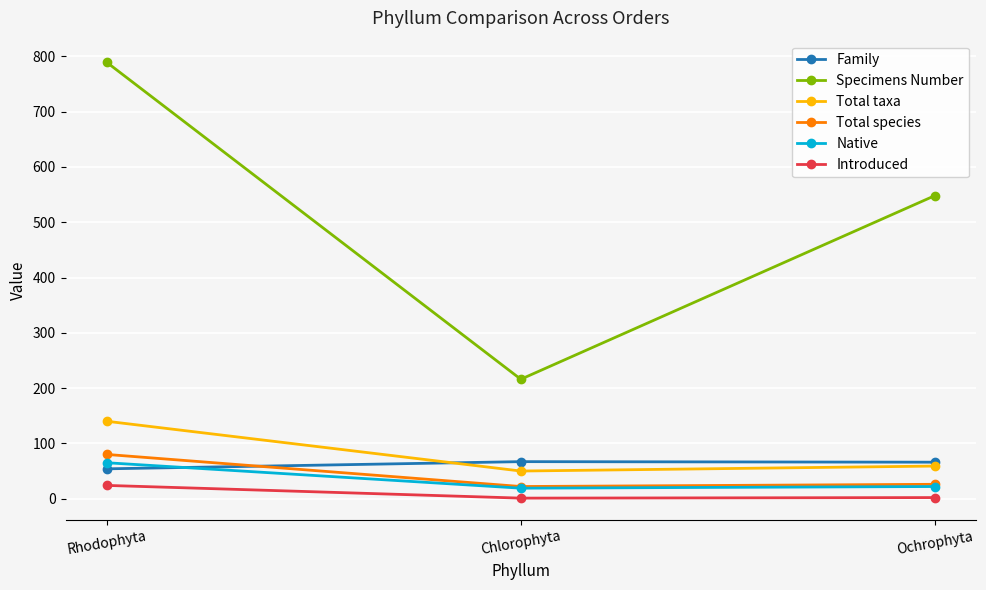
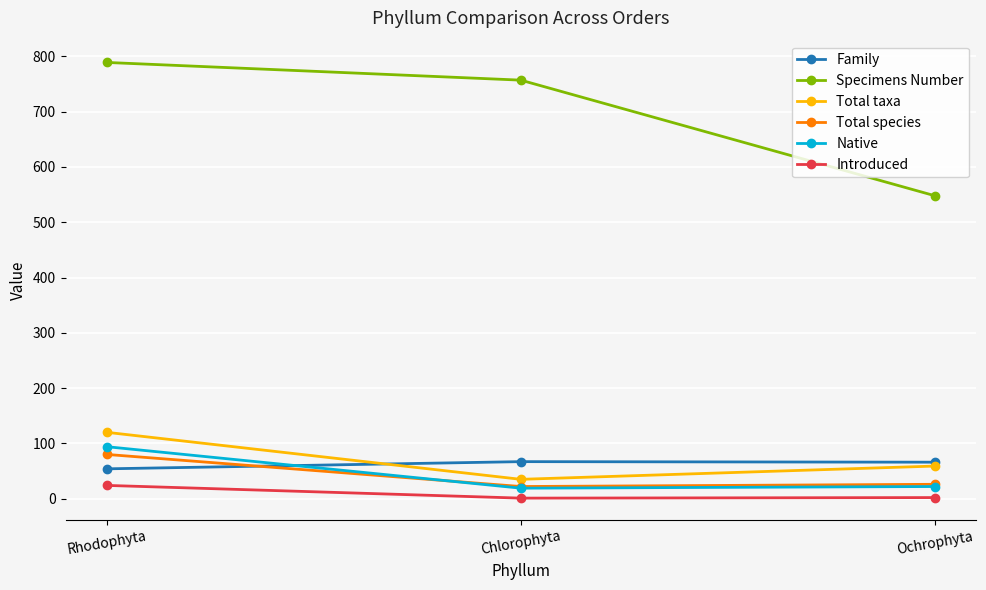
  {
    "Family": {
      "Rhodophyta": 50,
      "Chlorophyta": 70,
      "Ochrophyta": 70
    },
    "Specimens Number": {
      "Rhodophyta": 790,
-     "Chlorophyta": 220,
+     "Chlorophyta": 760,
      "Ochrophyta": 550
    },
    "Total taxa": {
-     "Rhodophyta": 140,
-     "Chlorophyta": 50,
+     "Rhodophyta": 120,
+     "Chlorophyta": 40,
      "Ochrophyta": 60
    },
    "Total species": {
      "Rhodophyta": 80
    },
    "Native": {
-     "Rhodophyta": 70
+     "Rhodophyta": 90
    },
    "Introduced": {
      "Rhodophyta": 20,
      "Chlorophyta": 0,
      "Ochrophyta": 0
    }
  }
